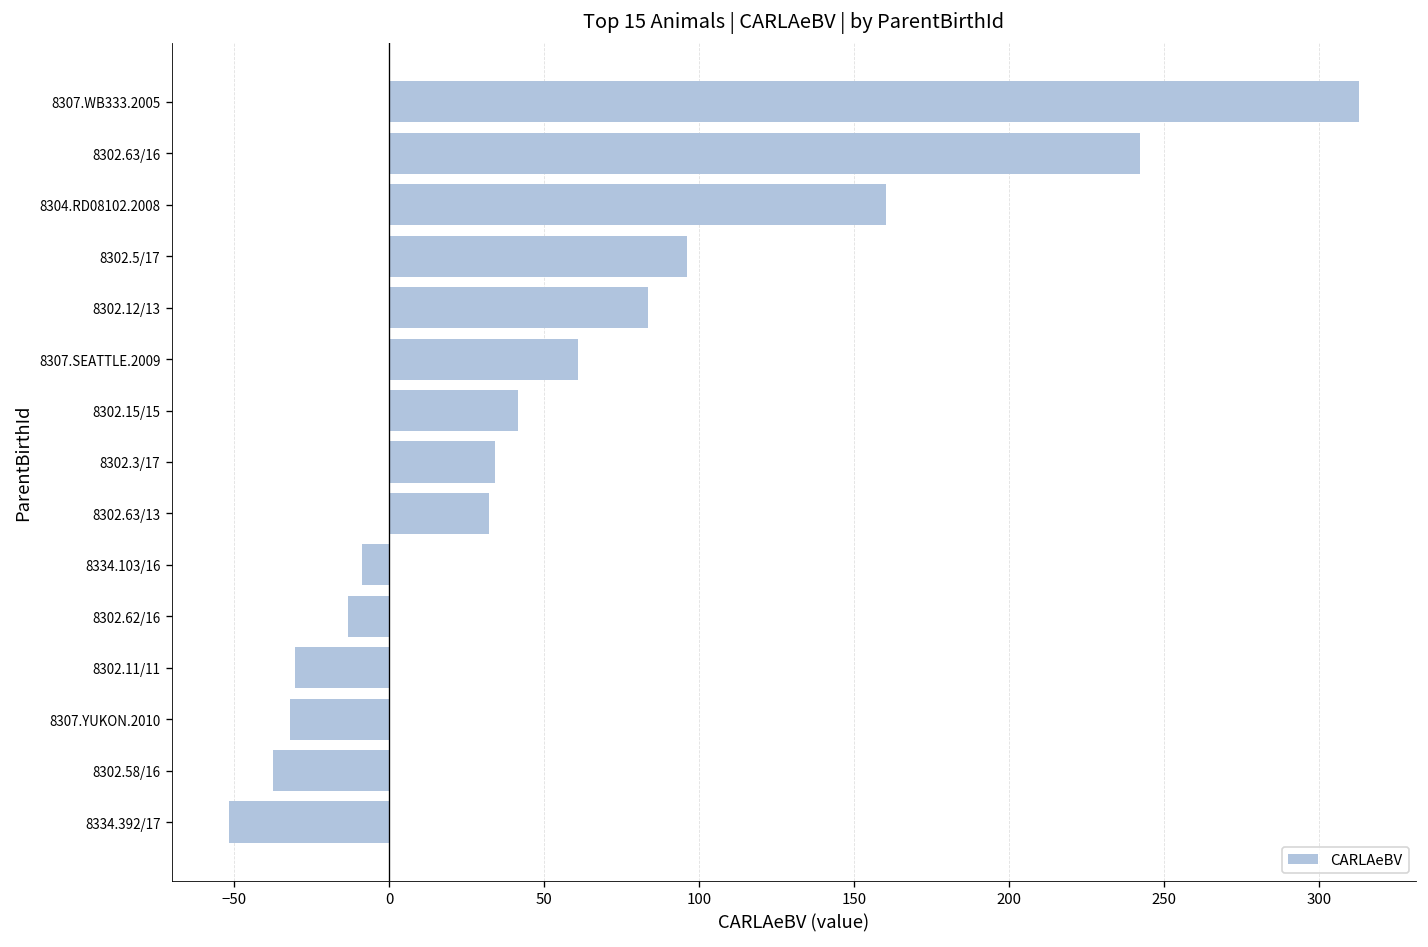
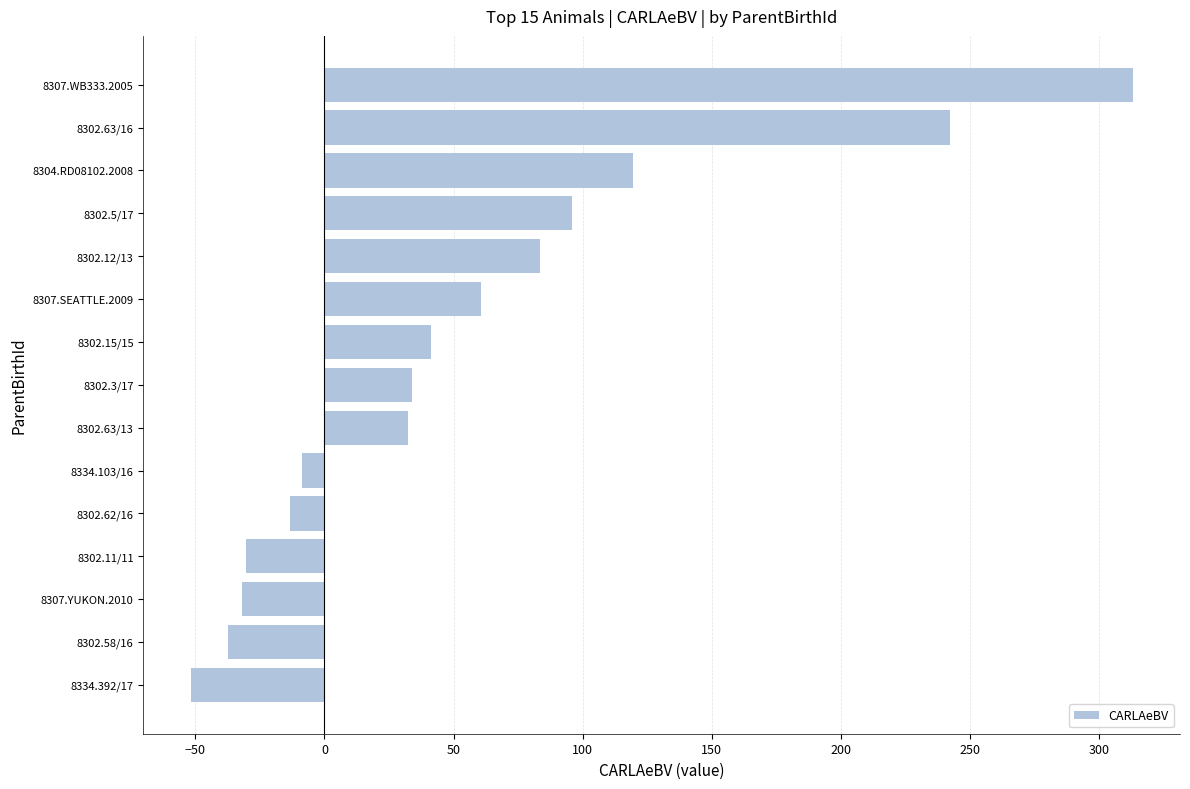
  {
    "8307.WB333.2005": 313,
    "8302.63/16": 242,
-   "8304.RD08102.2008": 160,
+   "8304.RD08102.2008": 119,
    "8302.5/17": 96,
    "8302.12/13": 84,
    "8307.SEATTLE.2009": 61,
    "8302.15/15": 41,
    "8302.3/17": 34,
    "8302.63/13": 32,
    "8334.103/16": -9,
    "8302.62/16": -13,
    "8302.11/11": -30,
    "8307.YUKON.2010": -32,
    "8302.58/16": -37,
    "8334.392/17": -52
  }
